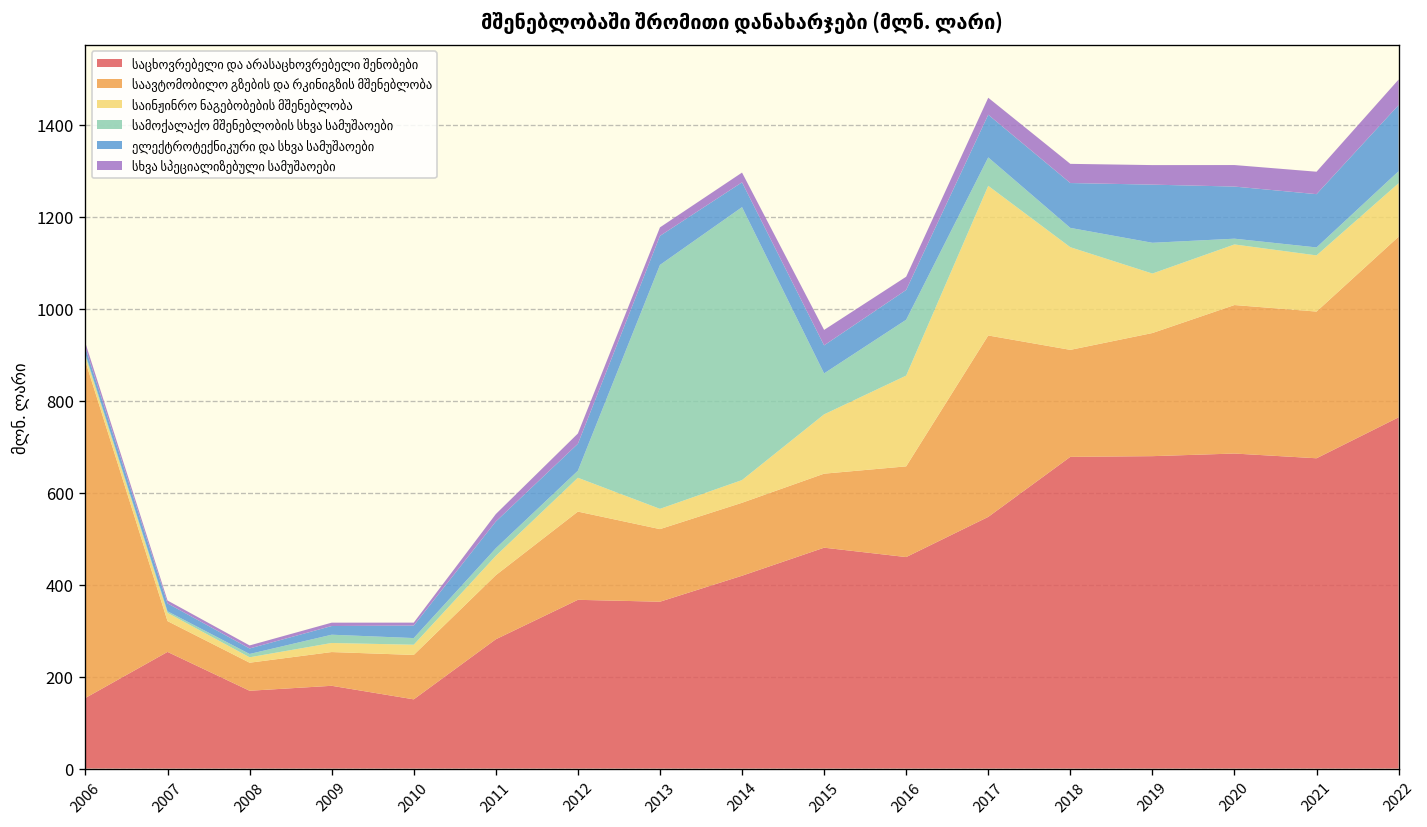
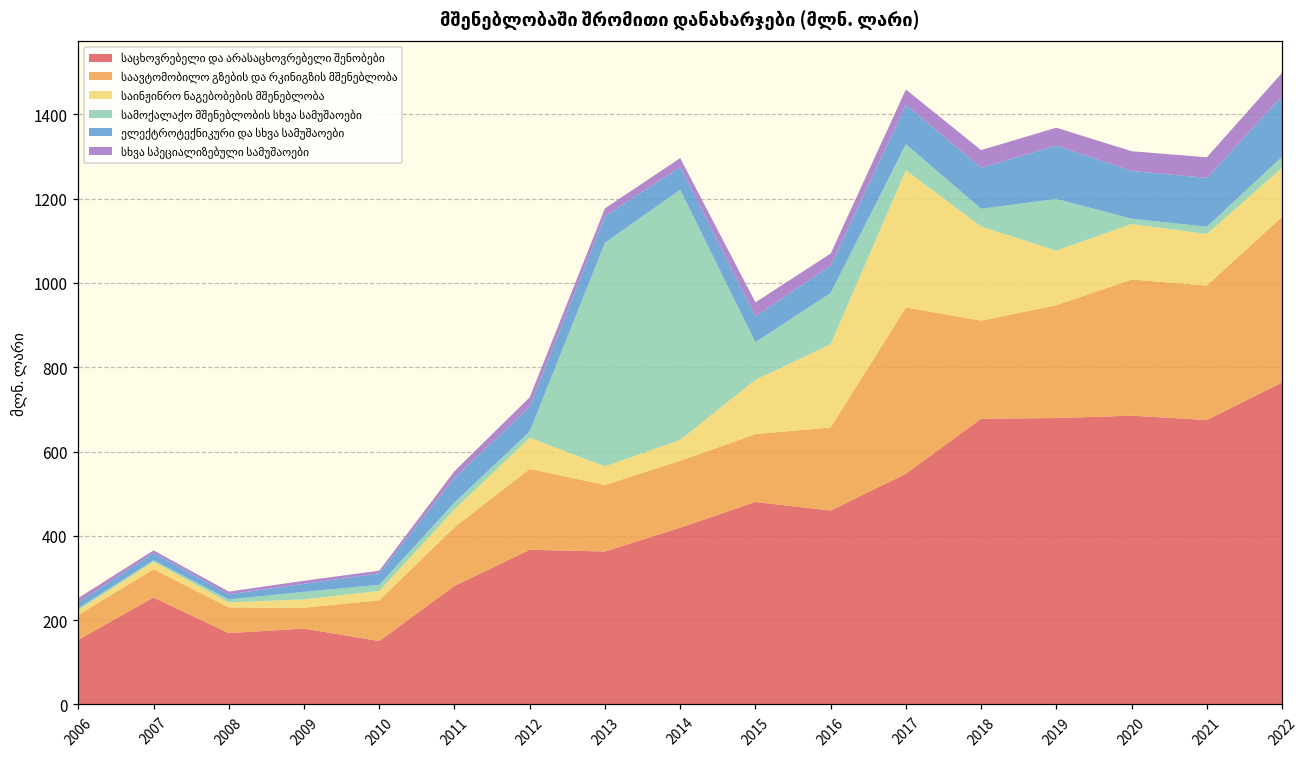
  {
    "საცხოვრებელი და არასაცხოვრებელი შენობები": {
      "2006": 150,
      "2007": 250,
      "2008": 170,
      "2009": 180,
      "2010": 150,
      "2011": 280,
      "2012": 370,
      "2013": 360,
      "2014": 420,
      "2015": 480,
      "2016": 460,
      "2017": 550,
      "2018": 680,
      "2019": 680,
      "2020": 690,
      "2021": 670,
      "2022": 760
    },
    "საავტომობილო გზების და რკინიგზის მშენებლობა": {
-     "2006": 730,
+     "2006": 60,
      "2007": 70,
      "2008": 60,
-     "2009": 70,
+     "2009": 50,
      "2010": 100,
      "2011": 140,
      "2012": 190,
      "2013": 160,
      "2014": 160,
      "2015": 160,
      "2016": 200,
      "2017": 390,
      "2018": 230,
      "2019": 270,
      "2020": 320,
      "2021": 320,
      "2022": 390
    },
    "საინჟინრო ნაგებობების მშენებლობა": {
      "2008": 10,
      "2009": 20,
      "2010": 20,
      "2011": 40,
      "2012": 70,
      "2013": 40,
      "2014": 50,
      "2015": 130,
      "2016": 200,
      "2017": 330,
      "2018": 220,
      "2019": 130,
      "2020": 130,
      "2021": 120,
      "2022": 120
    },
    "სამოქალაქო მშენებლობის სხვა სამუშაოები": {
      "2008": 10,
      "2009": 20,
      "2010": 10,
      "2011": 20,
      "2012": 20,
      "2013": 530,
      "2014": 590,
      "2015": 90,
      "2016": 120,
      "2017": 60,
      "2018": 40,
-     "2019": 70,
+     "2019": 120,
      "2020": 10,
      "2021": 20,
      "2022": 30
    },
    "ელექტროტექნიკური და სხვა სამუშაოები": {
      "2006": 10,
      "2009": 20,
      "2011": 60,
      "2012": 60,
      "2013": 60,
      "2014": 50,
      "2015": 60,
      "2016": 60,
      "2017": 90,
      "2018": 100,
      "2019": 130,
      "2020": 110,
      "2021": 120,
      "2022": 140
    },
    "სხვა სპეციალიზებული სამუშაოები": {
      "2006": 10,
      "2009": 10,
      "2011": 20,
      "2012": 20,
      "2013": 20,
      "2014": 20,
      "2015": 30,
      "2016": 30,
      "2017": 40,
      "2018": 40,
      "2019": 40,
      "2020": 50,
      "2021": 50,
      "2022": 60
    }
  }
